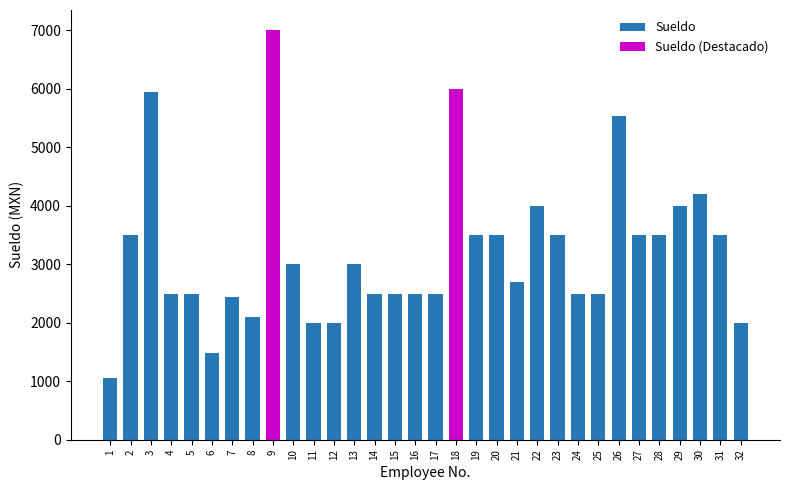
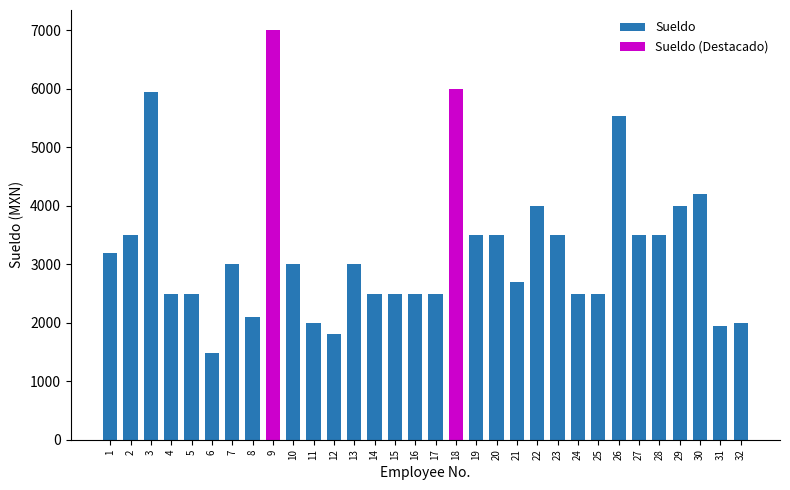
  {
    "Sueldo": {
-     "1": 1100,
+     "1": 3200,
      "2": 3500,
      "3": 5900,
      "4": 2500,
      "5": 2500,
      "6": 1500,
-     "7": 2400,
+     "7": 3000,
      "8": 2100,
      "10": 3000,
      "11": 2000,
-     "12": 2000,
+     "12": 1800,
      "13": 3000,
      "14": 2500,
      "15": 2500,
      "16": 2500,
      "17": 2500,
      "19": 3500,
      "20": 3500,
      "21": 2700,
      "22": 4000,
      "23": 3500,
      "24": 2500,
      "25": 2500,
      "26": 5500,
      "27": 3500,
      "28": 3500,
      "29": 4000,
      "30": 4200,
-     "31": 3500,
+     "31": 1900,
      "32": 2000
    },
    "Sueldo (Destacado)": {
      "9": 7000,
      "18": 6000
    }
  }
